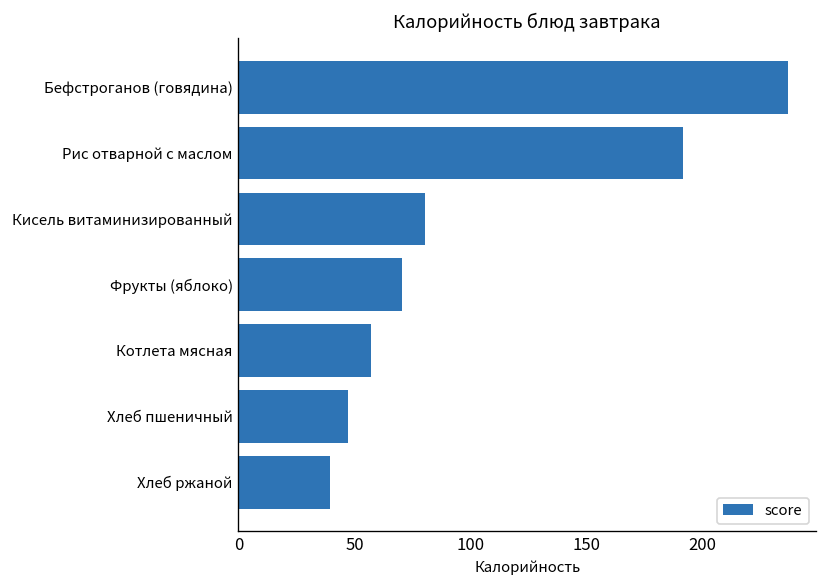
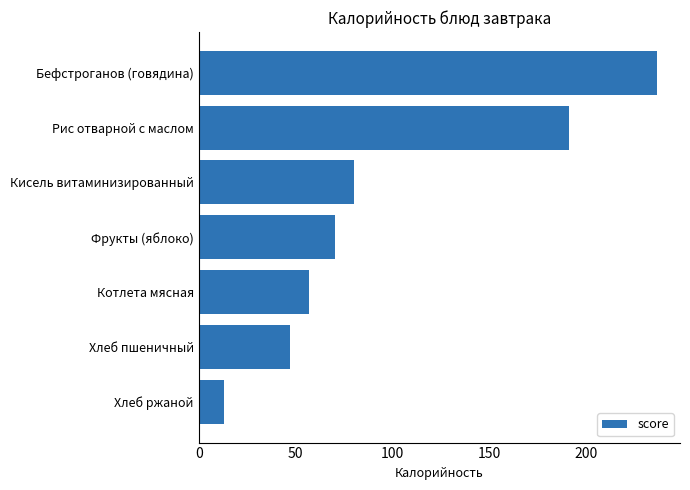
  {
    "Бефстроганов (говядина)": 237,
    "Рис отварной с маслом": 191,
    "Кисель витаминизированный": 80,
    "Фрукты (яблоко)": 71,
    "Котлета мясная": 57,
    "Хлеб пшеничный": 47,
-   "Хлеб ржаной": 40
+   "Хлеб ржаной": 13
  }
